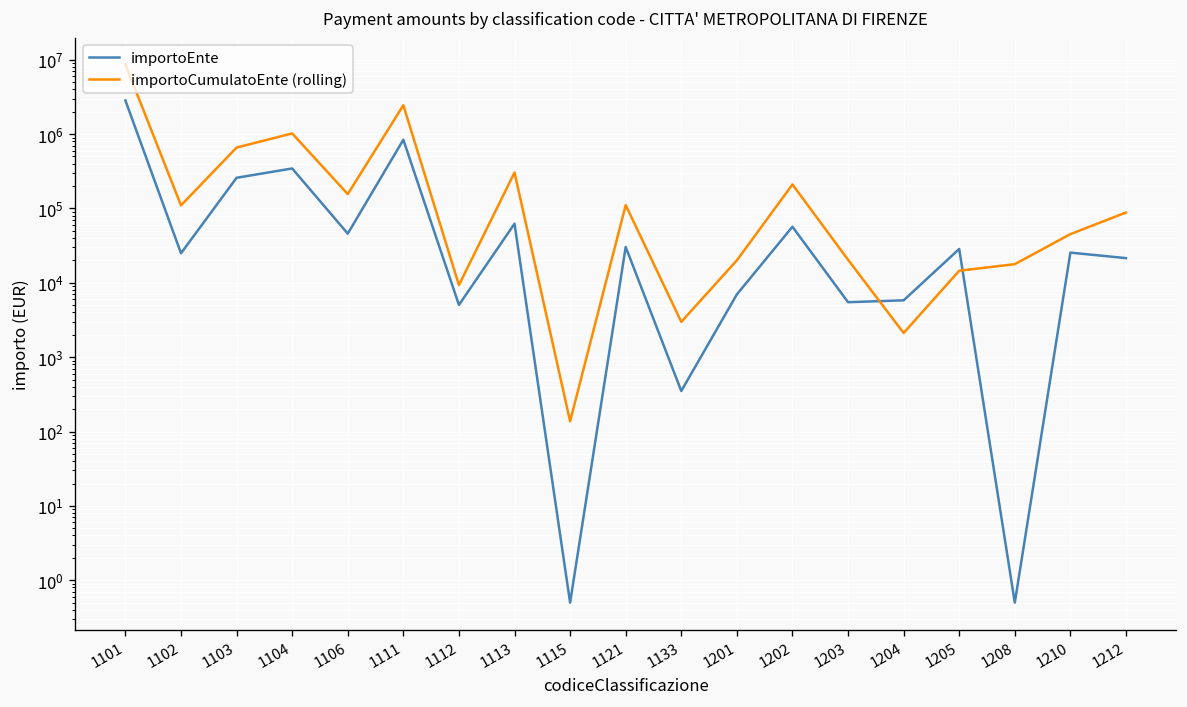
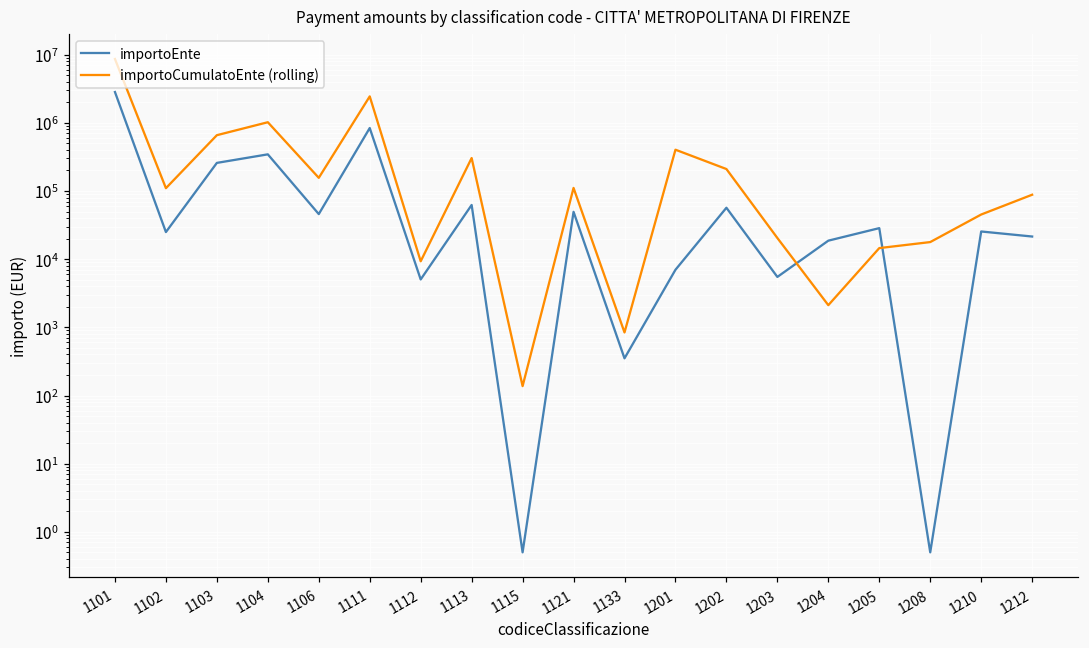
  {
    "importoEnte": {
      "1101": 3000000,
      "1102": 25000,
      "1103": 260000,
      "1104": 300000,
      "1106": 50000,
      "1111": 800000,
      "1112": 5000,
      "1113": 60000,
      "1115": 0.5,
-     "1121": 30000,
+     "1121": 50000,
      "1133": 400,
      "1201": 7000,
      "1202": 60000,
      "1203": 5000,
-     "1204": 6000,
+     "1204": 19000,
      "1205": 30000,
      "1208": 0.5,
      "1210": 25000,
      "1212": 21000
    },
    "importoCumulatoEnte (rolling)": {
      "1102": 110000,
      "1103": 700000,
      "1104": 1000000,
      "1106": 160000,
      "1111": 2400000,
      "1112": 9000,
      "1113": 300000,
      "1115": 140,
      "1121": 110000,
-     "1133": 3000,
-     "1201": 20000,
+     "1133": 800,
+     "1201": 400000,
      "1202": 210000,
      "1203": 20000,
      "1204": 2100,
      "1205": 15000,
      "1208": 18000,
      "1210": 50000,
      "1212": 90000
    }
  }
